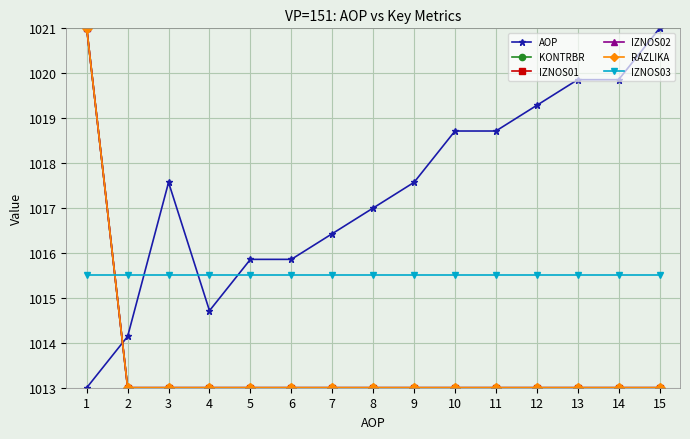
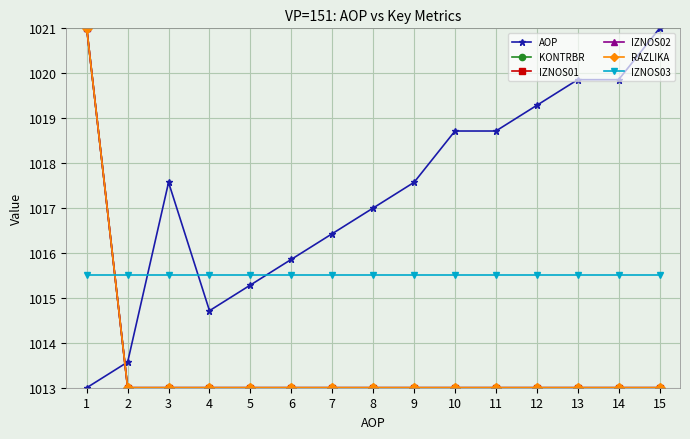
  {
    "AOP": {
      "1": 1013.0,
-     "2": 1014.1,
+     "2": 1013.6,
      "3": 1017.6,
      "4": 1014.7,
-     "5": 1015.9,
+     "5": 1015.3,
      "6": 1015.9,
      "7": 1016.4,
      "8": 1017.0,
      "9": 1017.6,
      "10": 1018.7,
      "11": 1018.7,
      "12": 1019.3,
      "15": 1021.0
    },
    "RAZLIKA": {
      "1": 1021.0,
      "2": 1013.0,
      "3": 1013.0,
      "4": 1013.0,
      "5": 1013.0,
      "6": 1013.0,
      "7": 1013.0,
      "8": 1013.0,
      "9": 1013.0,
      "10": 1013.0,
      "11": 1013.0,
      "12": 1013.0,
      "13": 1013.0,
      "14": 1013.0,
      "15": 1013.0
    },
    "IZNOS03": {
      "1": 1015.5,
      "2": 1015.5,
      "3": 1015.5,
      "4": 1015.5,
      "5": 1015.5,
      "6": 1015.5,
      "7": 1015.5,
      "8": 1015.5,
      "9": 1015.5,
      "10": 1015.5,
      "11": 1015.5,
      "12": 1015.5,
      "13": 1015.5,
      "14": 1015.5,
      "15": 1015.5
    }
  }
